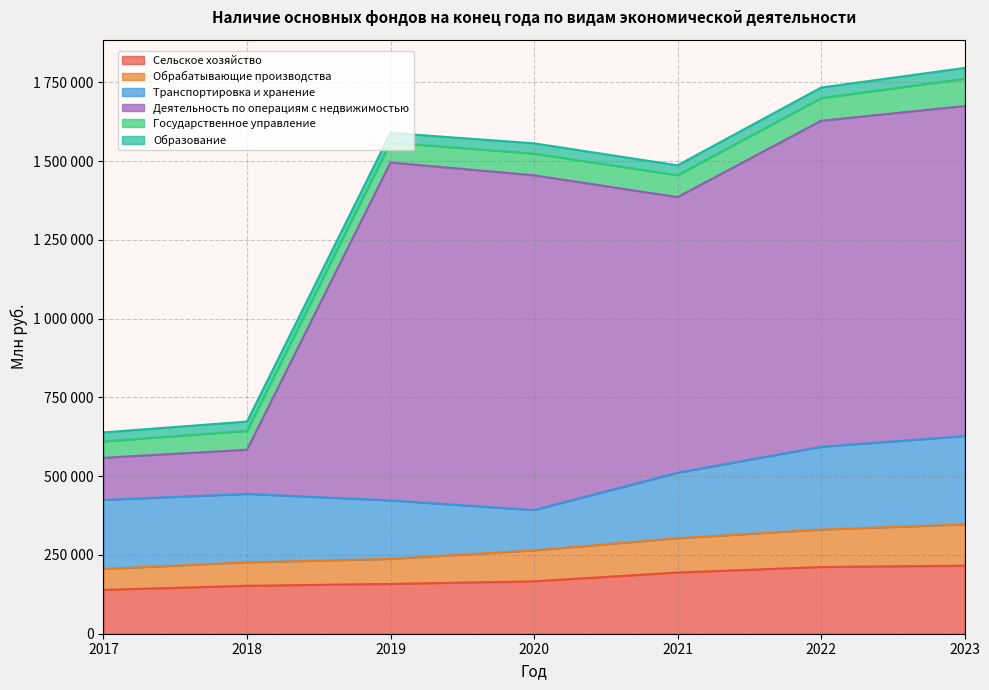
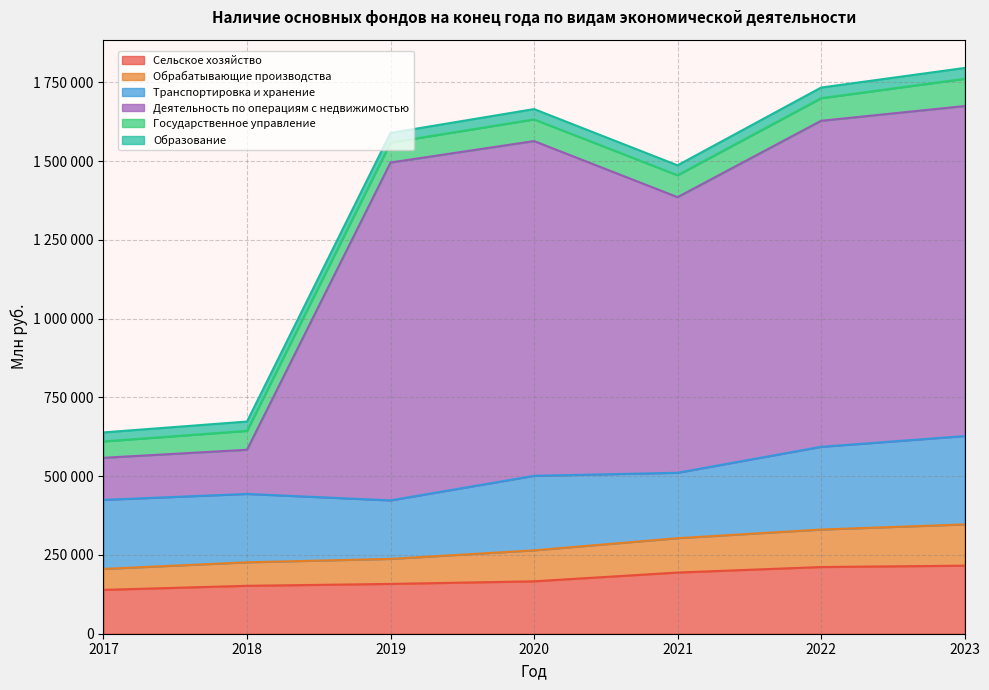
  {
    "Транспортировка и хранение": {
      "2017": 220000,
      "2018": 220000,
      "2019": 190000,
-     "2020": 130000,
+     "2020": 240000,
      "2021": 210000,
      "2022": 260000,
      "2023": 280000
    },
    "Деятельность по операциям с недвижимостью": {
      "2017": 130000,
      "2018": 140000,
      "2019": 1070000,
      "2020": 1060000,
      "2021": 870000,
      "2022": 1030000,
      "2023": 1050000
    }
  }
